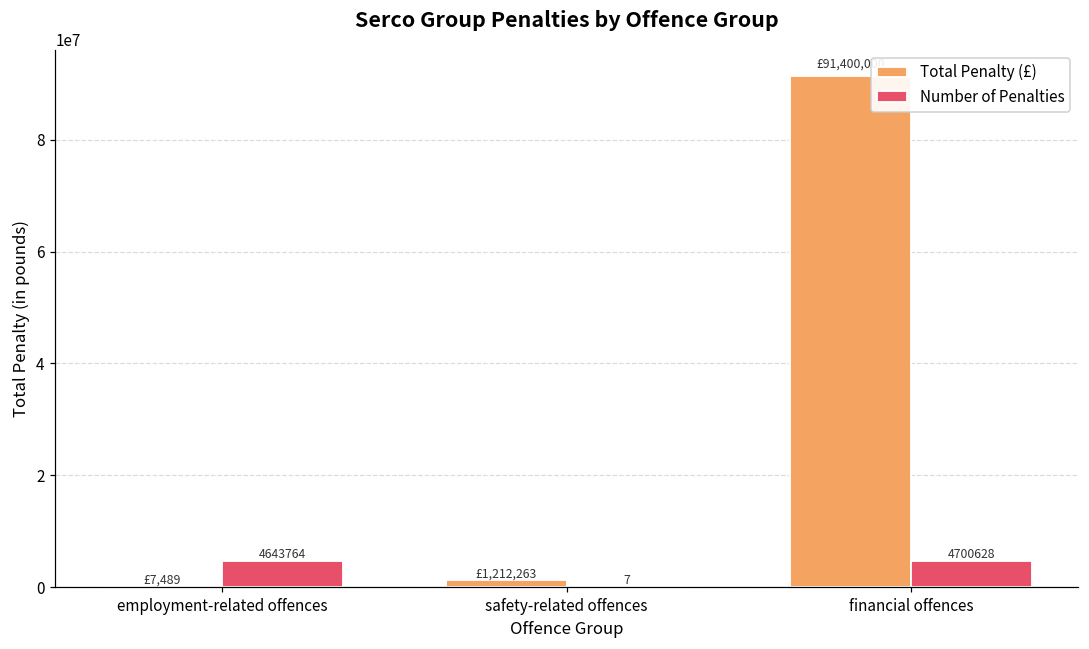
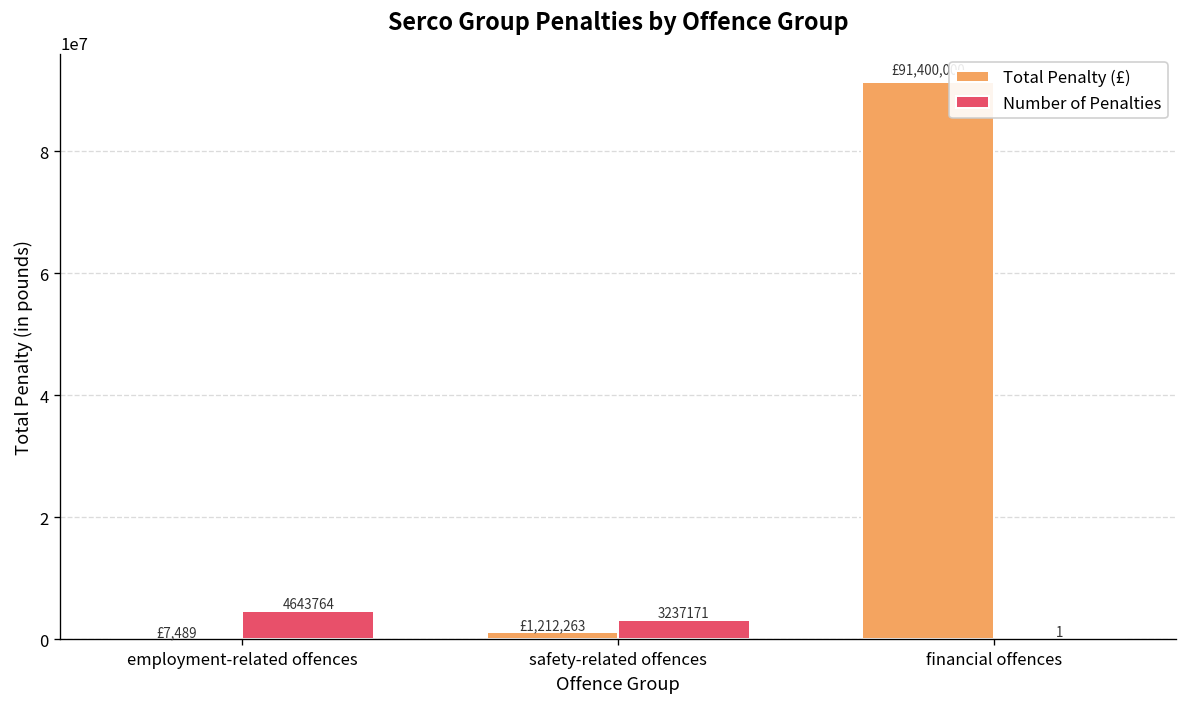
  {
    "Total Penalty (£)": {
      "employment-related offences": "£7,489",
      "safety-related offences": "£1,212,263"
    },
    "Number of Penalties": {
      "employment-related offences": "4643764",
-     "safety-related offences": "7",
-     "financial offences": "4700628"
+     "safety-related offences": "3237171",
+     "financial offences": "1"
    }
  }
